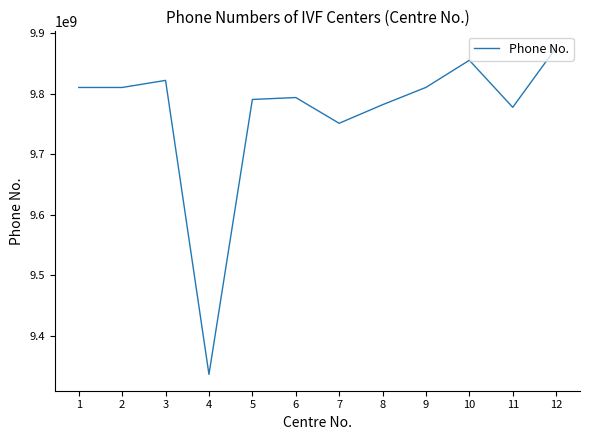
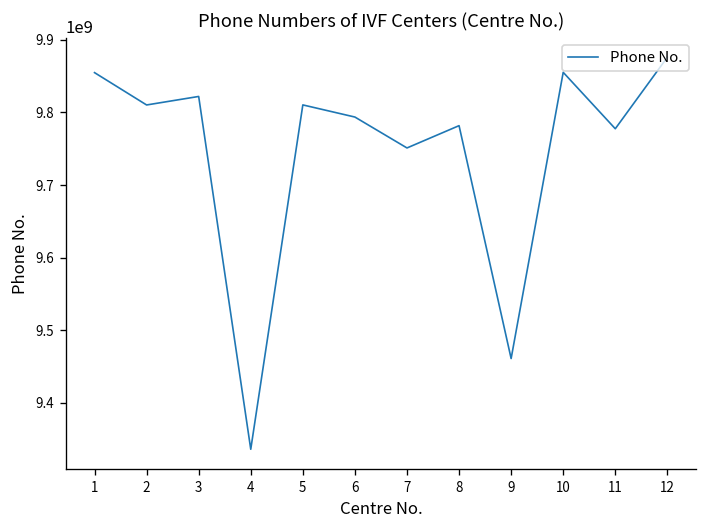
  {
-   "1": 9810000000,
+   "1": 9850000000,
    "2": 9810000000,
    "3": 9820000000,
    "4": 9340000000,
-   "5": 9790000000,
+   "5": 9810000000,
    "6": 9790000000,
    "7": 9750000000,
    "8": 9780000000,
-   "9": 9810000000,
+   "9": 9460000000,
    "11": 9780000000
  }
